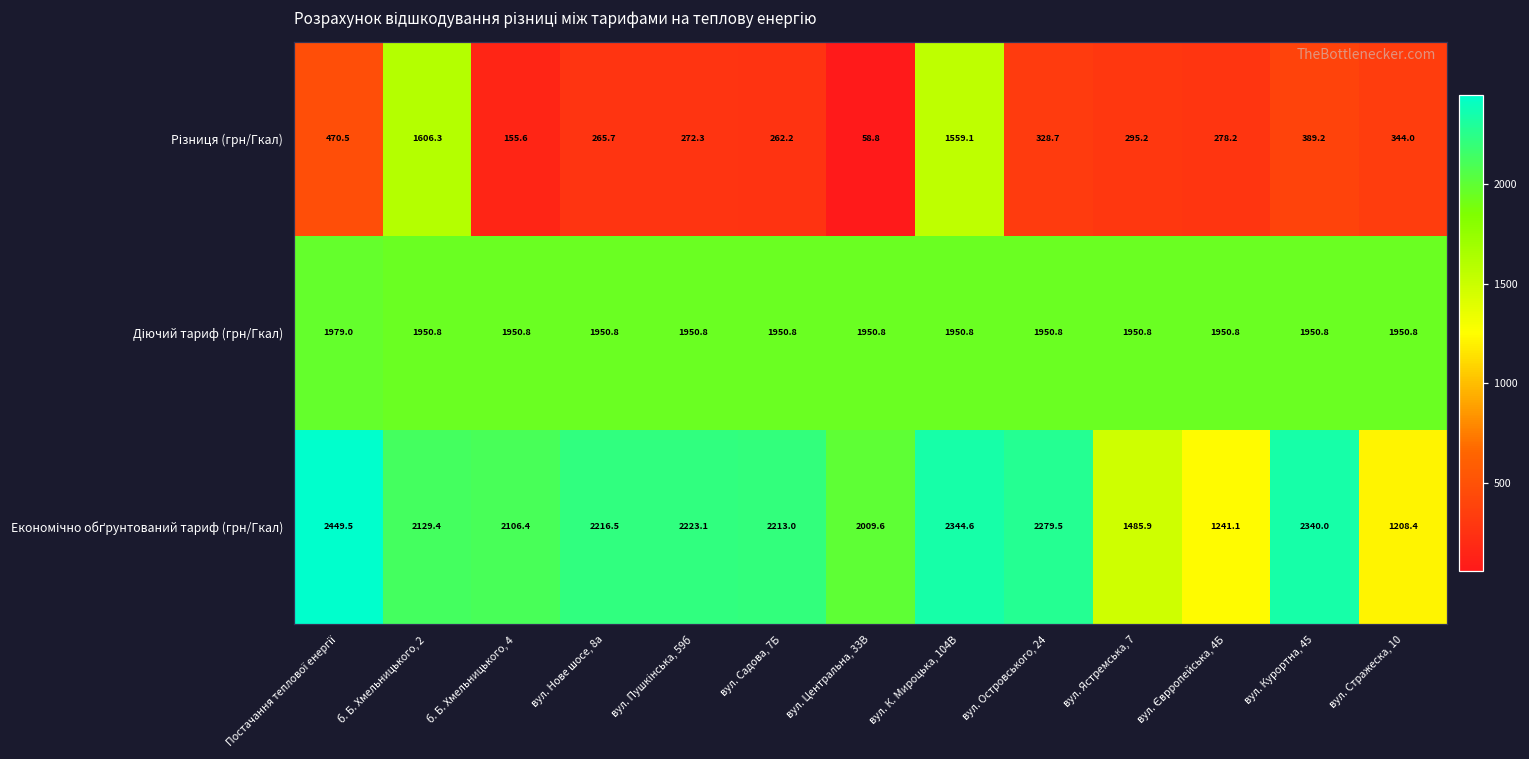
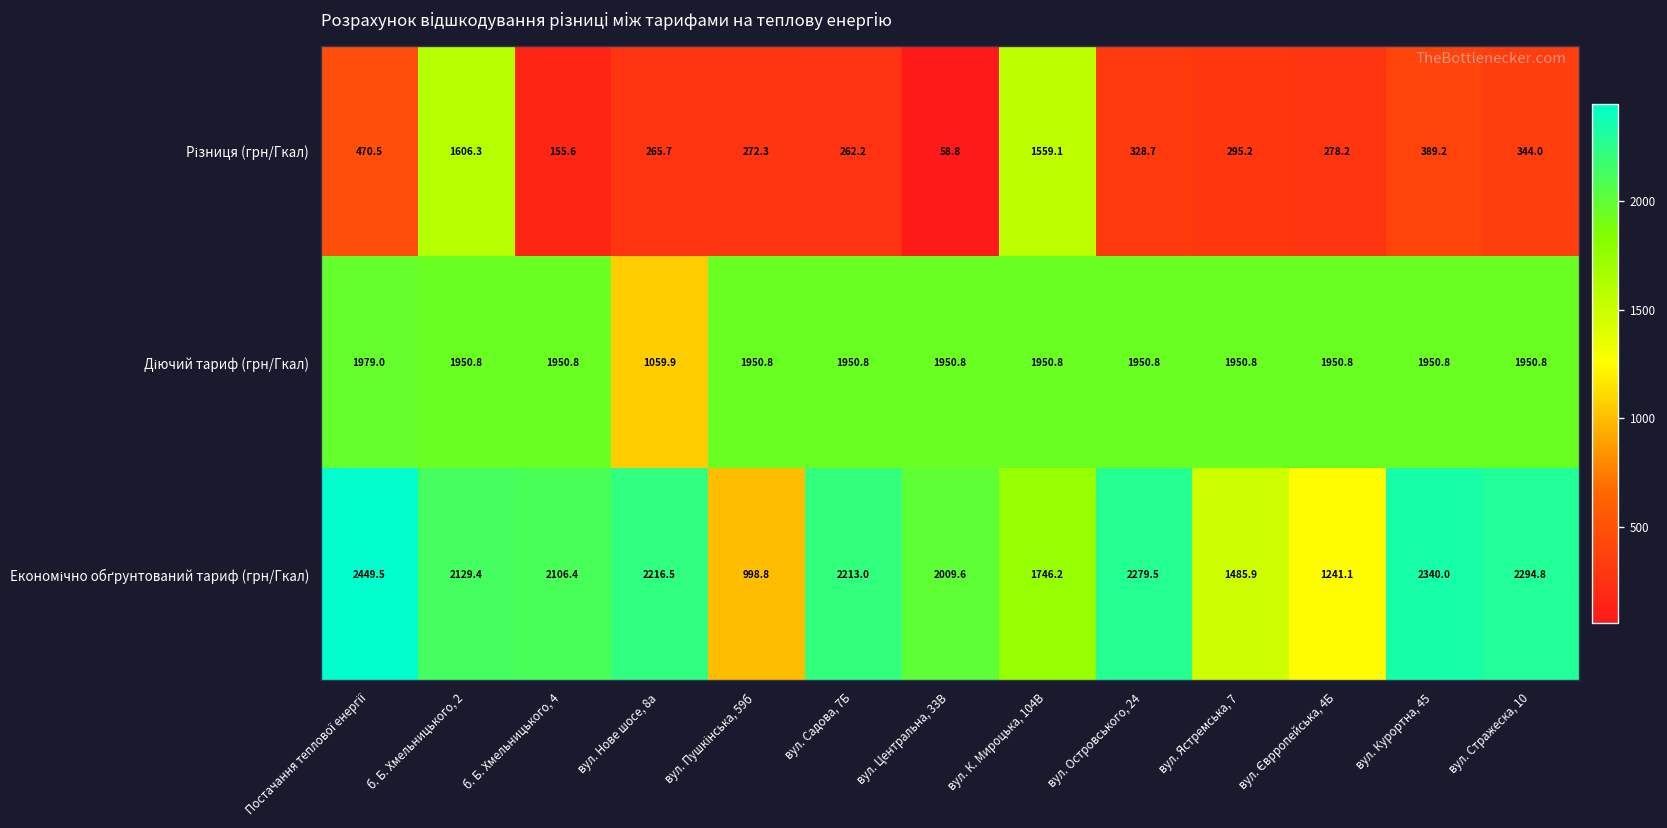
  {
    "Різниця (грн/Гкал)": {
      "Постачання теплової енергії": 470.5,
      "б. Б. Хмельницького, 2": 1606.3,
      "б. Б. Хмельницького, 4": 155.6,
      "вул. Нове шосе, 8а": 265.7,
      "вул. Пушкінська, 59б": 272.3,
      "вул. Садова, 7Б": 262.2,
      "вул. Центральна, 33В": 58.8,
      "вул. К. Мироцька, 104В": 1559.1,
      "вул. Островського, 24": 328.7,
      "вул. Ястремська, 7": 295.2,
      "вул. Єврропейська, 4Б": 278.2,
      "вул. Курортна, 45": 389.2
    },
    "Діючий тариф (грн/Гкал)": {
      "Постачання теплової енергії": 1979.0,
      "б. Б. Хмельницького, 2": 1950.8,
      "б. Б. Хмельницького, 4": 1950.8,
-     "вул. Нове шосе, 8а": 1950.8,
+     "вул. Нове шосе, 8а": 1059.9,
      "вул. Пушкінська, 59б": 1950.8,
      "вул. Садова, 7Б": 1950.8,
      "вул. Центральна, 33В": 1950.8,
      "вул. К. Мироцька, 104В": 1950.8,
      "вул. Островського, 24": 1950.8,
      "вул. Ястремська, 7": 1950.8,
      "вул. Єврропейська, 4Б": 1950.8,
      "вул. Курортна, 45": 1950.8,
      "вул. Стражеска, 10": 1950.8
    },
    "Економічно обґрунтований тариф (грн/Гкал)": {
      "Постачання теплової енергії": 2449.5,
      "б. Б. Хмельницького, 2": 2129.4,
      "б. Б. Хмельницького, 4": 2106.4,
      "вул. Нове шосе, 8а": 2216.5,
-     "вул. Пушкінська, 59б": 2223.1,
+     "вул. Пушкінська, 59б": 998.8,
      "вул. Садова, 7Б": 2213.0,
      "вул. Центральна, 33В": 2009.6,
-     "вул. К. Мироцька, 104В": 2344.6,
+     "вул. К. Мироцька, 104В": 1746.2,
      "вул. Островського, 24": 2279.5,
      "вул. Ястремська, 7": 1485.9,
      "вул. Єврропейська, 4Б": 1241.1,
      "вул. Курортна, 45": 2340.0,
-     "вул. Стражеска, 10": 1208.4
+     "вул. Стражеска, 10": 2294.8
    }
  }
